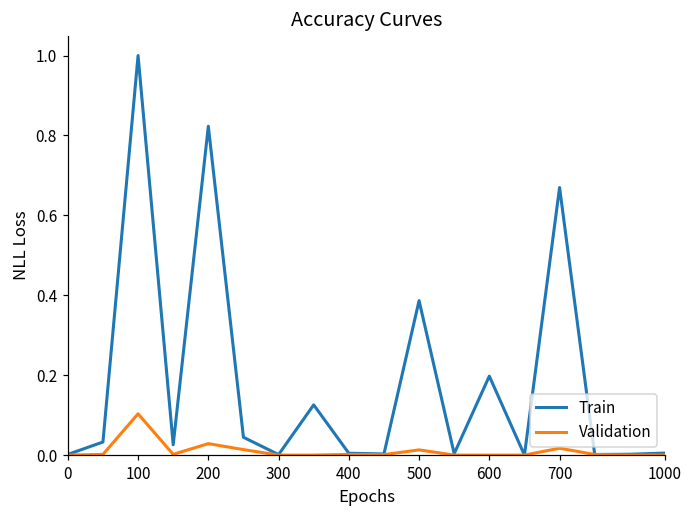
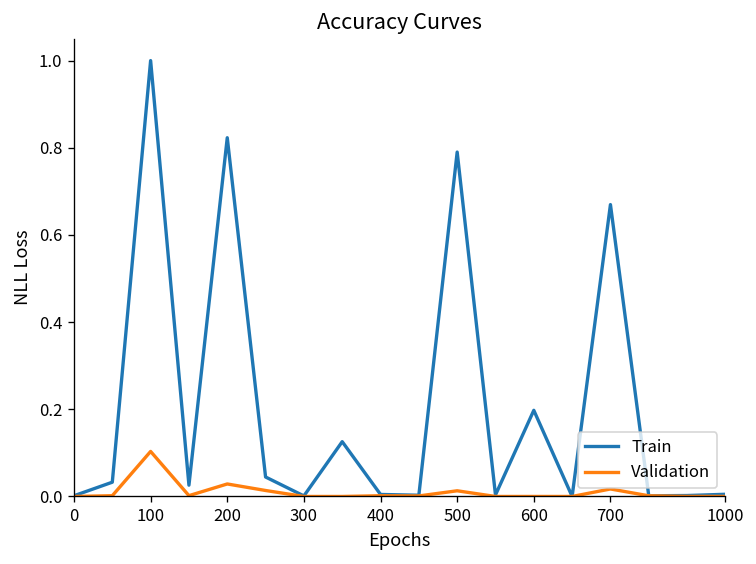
  {
    "Train": {
      "100": 1.00,
      "200": 0.82,
-     "500": 0.39,
+     "500": 0.79,
      "600": 0.20,
      "700": 0.67
    },
    "Validation": {
      "100": 0.10,
      "200": 0.03,
      "500": 0.01,
      "600": 0.00,
      "700": 0.02
    }
  }
